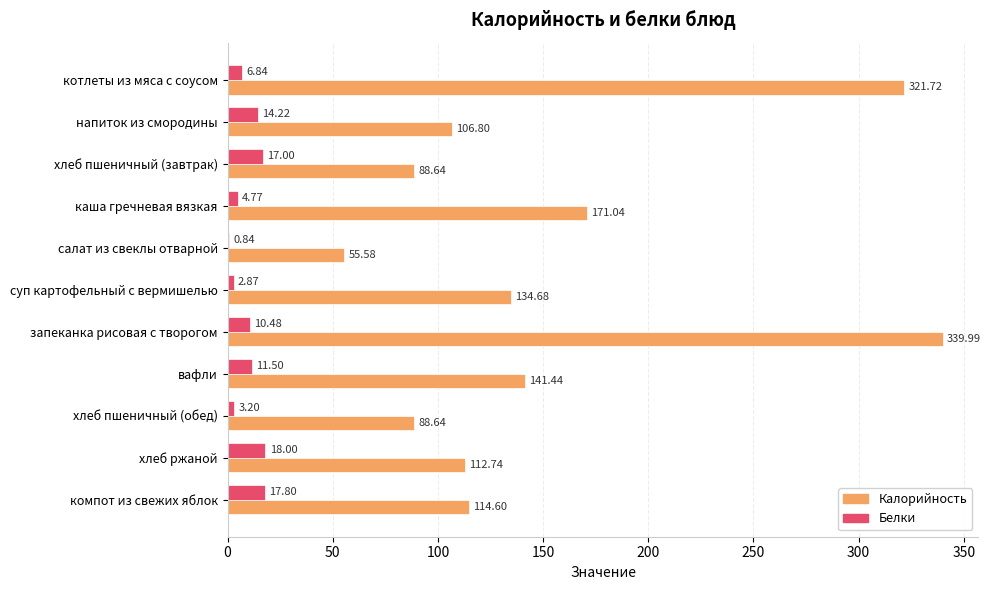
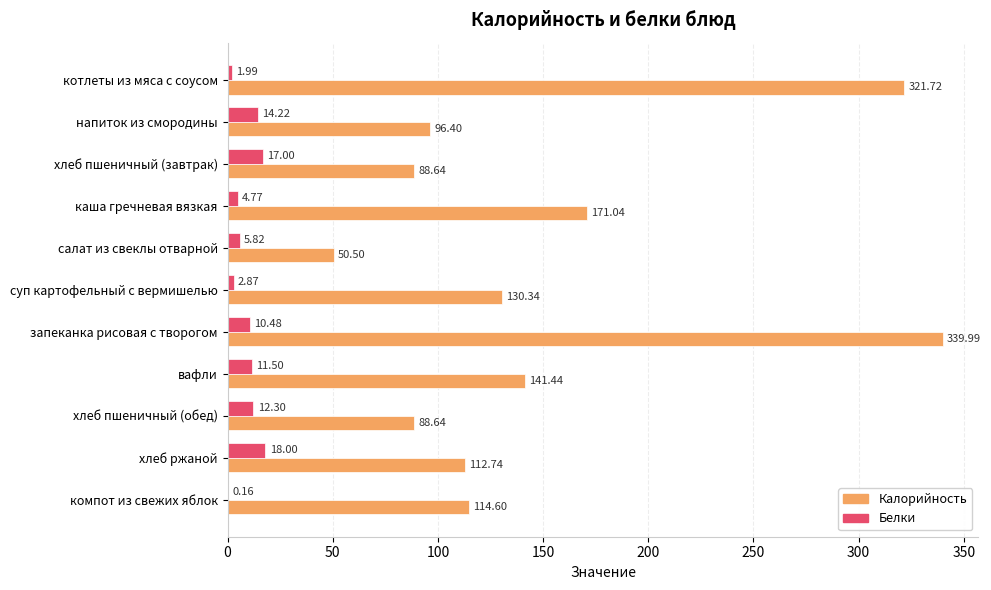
  {
    "Калорийность": {
      "котлеты из мяса с соусом": 321.72,
-     "напиток из смородины": 106.80,
+     "напиток из смородины": 96.40,
      "хлеб пшеничный (завтрак)": 88.64,
      "каша гречневая вязкая": 171.04,
-     "салат из свеклы отварной": 55.58,
-     "суп картофельный с вермишелью": 134.68,
+     "салат из свеклы отварной": 50.50,
+     "суп картофельный с вермишелью": 130.34,
      "запеканка рисовая с творогом": 339.99,
      "вафли": 141.44,
      "хлеб пшеничный (обед)": 88.64,
      "хлеб ржаной": 112.74,
      "компот из свежих яблок": 114.60
    },
    "Белки": {
-     "котлеты из мяса с соусом": 6.84,
+     "котлеты из мяса с соусом": 1.99,
      "напиток из смородины": 14.22,
      "хлеб пшеничный (завтрак)": 17.00,
      "каша гречневая вязкая": 4.77,
-     "салат из свеклы отварной": 0.84,
+     "салат из свеклы отварной": 5.82,
      "суп картофельный с вермишелью": 2.87,
      "запеканка рисовая с творогом": 10.48,
      "вафли": 11.50,
-     "хлеб пшеничный (обед)": 3.20,
+     "хлеб пшеничный (обед)": 12.30,
      "хлеб ржаной": 18.00,
-     "компот из свежих яблок": 17.80
+     "компот из свежих яблок": 0.16
    }
  }
